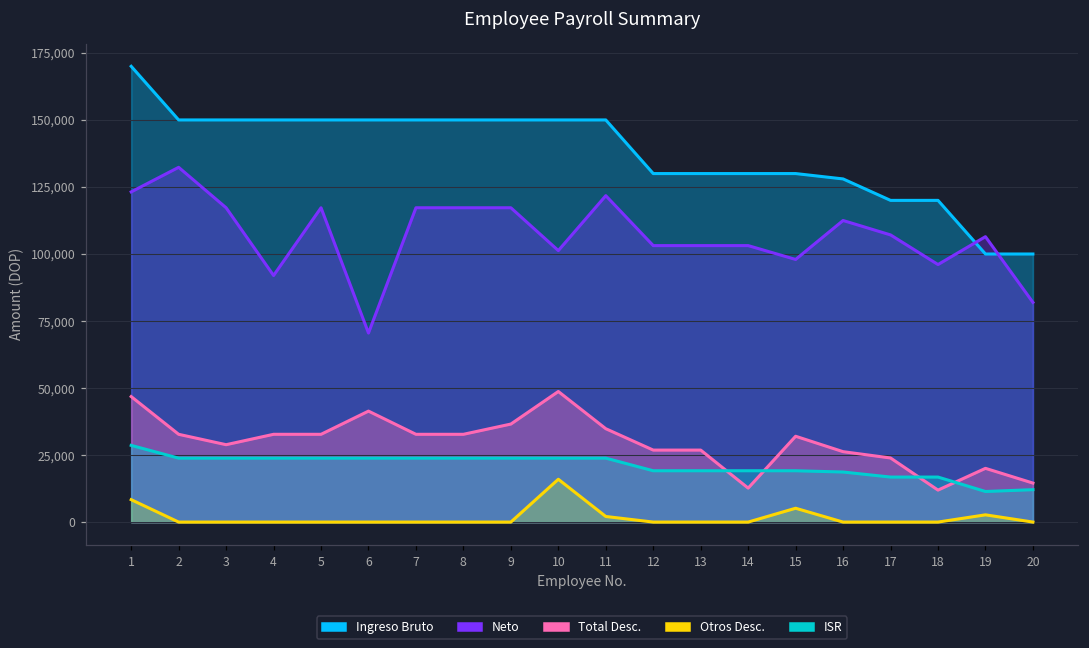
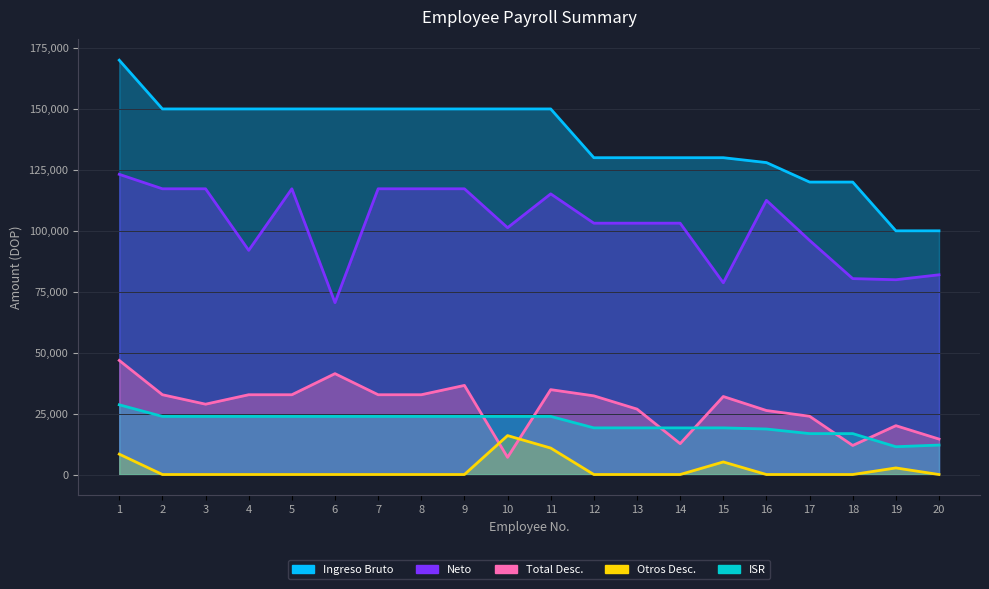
  {
    "Neto": {
      "1": "123,000",
-     "2": "132,000",
+     "2": "117,000",
      "3": "117,000",
      "4": "92,000",
      "5": "117,000",
      "6": "71,000",
      "7": "117,000",
      "8": "117,000",
      "9": "117,000",
      "10": "101,000",
-     "11": "122,000",
+     "11": "115,000",
      "12": "103,000",
      "13": "103,000",
      "14": "103,000",
-     "15": "98,000",
+     "15": "79,000",
      "16": "112,000",
-     "17": "107,000",
-     "18": "96,000",
-     "19": "106,000",
+     "17": "96,000",
+     "18": "80,000",
+     "19": "80,000",
      "20": "82,000"
    },
    "Total Desc.": {
      "1": "47,000",
      "2": "33,000",
      "3": "29,000",
      "4": "33,000",
      "5": "33,000",
      "6": "41,000",
      "7": "33,000",
      "8": "33,000",
      "9": "37,000",
-     "10": "49,000",
+     "10": "7,000",
      "11": "35,000",
-     "12": "27,000",
+     "12": "32,000",
      "13": "27,000",
      "14": "13,000",
      "15": "32,000",
      "16": "26,000",
      "17": "24,000",
      "18": "12,000",
      "19": "20,000",
      "20": "15,000"
    },
    "Otros Desc.": {
      "1": "8,000",
      "2": "0",
      "3": "0",
      "4": "0",
      "5": "0",
      "6": "0",
      "7": "0",
      "8": "0",
      "9": "0",
      "10": "16,000",
-     "11": "2,000",
+     "11": "11,000",
      "12": "0",
      "13": "0",
      "14": "0",
      "15": "5,000",
      "16": "0",
      "17": "0",
      "18": "0",
      "19": "3,000",
      "20": "0"
    }
  }
